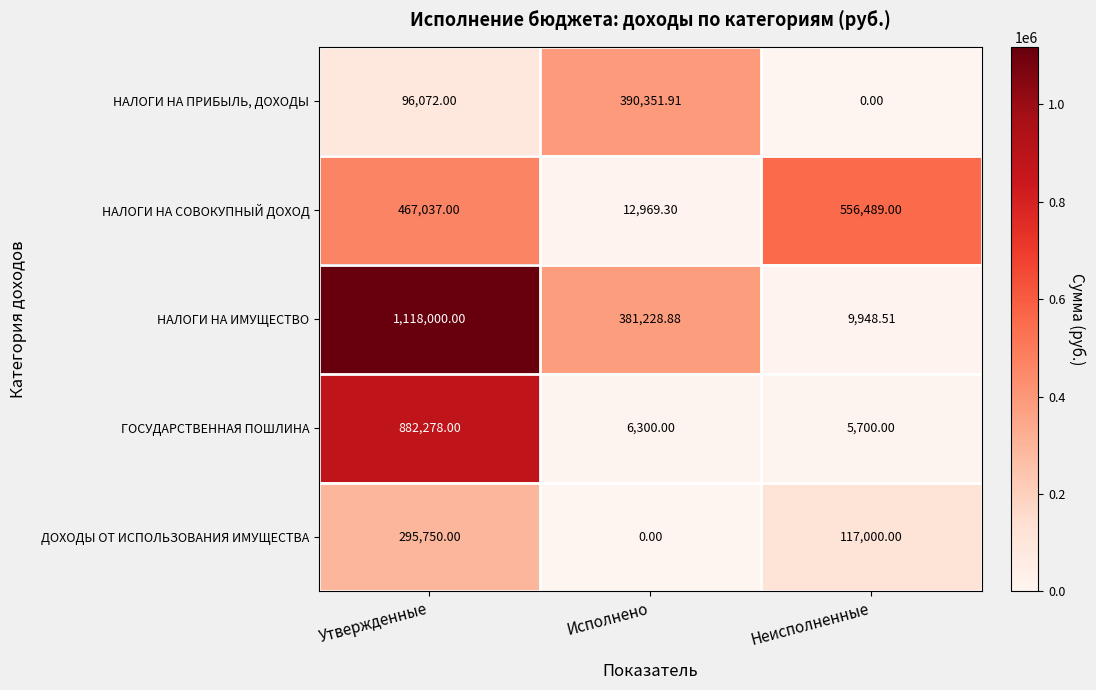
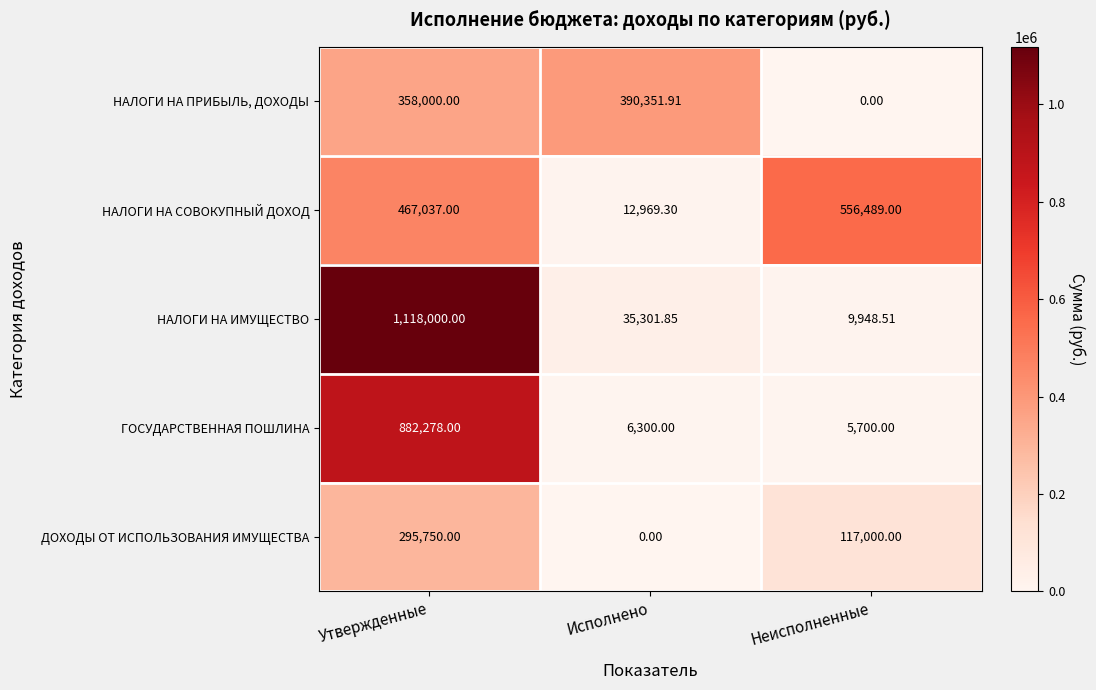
  {
    "НАЛОГИ НА ПРИБЫЛЬ, ДОХОДЫ": {
-     "Утвержденные": "96,072.00",
+     "Утвержденные": "358,000.00",
      "Исполнено": "390,351.91",
      "Неисполненные": "0.00"
    },
    "НАЛОГИ НА СОВОКУПНЫЙ ДОХОД": {
      "Утвержденные": "467,037.00",
      "Исполнено": "12,969.30",
      "Неисполненные": "556,489.00"
    },
    "НАЛОГИ НА ИМУЩЕСТВО": {
      "Утвержденные": "1,118,000.00",
-     "Исполнено": "381,228.88",
+     "Исполнено": "35,301.85",
      "Неисполненные": "9,948.51"
    },
    "ГОСУДАРСТВЕННАЯ ПОШЛИНА": {
      "Утвержденные": "882,278.00",
      "Исполнено": "6,300.00",
      "Неисполненные": "5,700.00"
    },
    "ДОХОДЫ ОТ ИСПОЛЬЗОВАНИЯ ИМУЩЕСТВА": {
      "Утвержденные": "295,750.00",
      "Исполнено": "0.00",
      "Неисполненные": "117,000.00"
    }
  }
